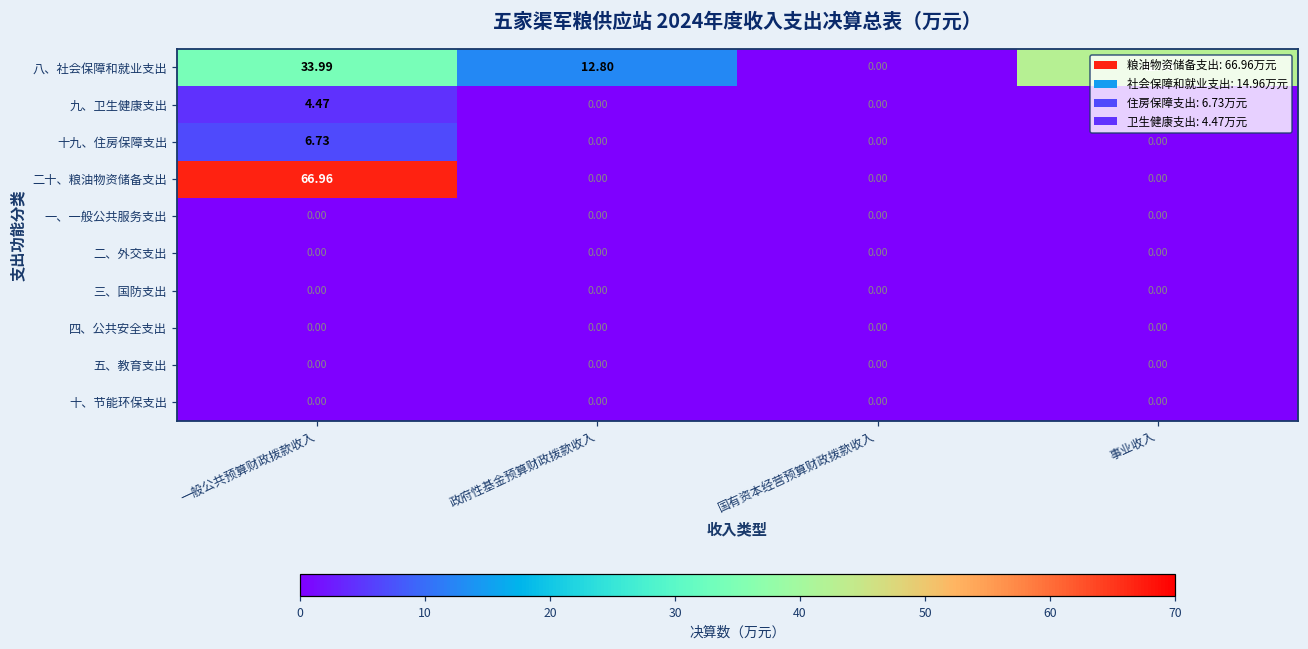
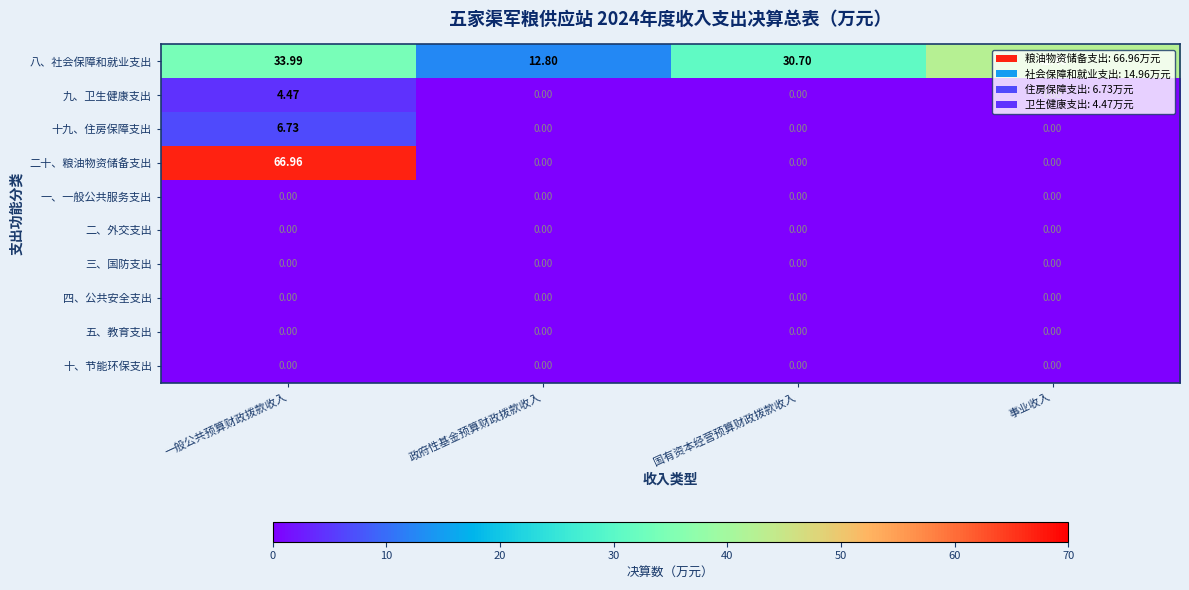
  {
    "八、社会保障和就业支出": {
      "一般公共预算财政拨款收入": 33.99,
      "政府性基金预算财政拨款收入": 12.80,
-     "国有资本经营预算财政拨款收入": 0.00
+     "国有资本经营预算财政拨款收入": 30.70
    },
    "九、卫生健康支出": {
      "一般公共预算财政拨款收入": 4.47,
      "政府性基金预算财政拨款收入": 0.00,
      "国有资本经营预算财政拨款收入": 0.00
    },
    "十九、住房保障支出": {
      "一般公共预算财政拨款收入": 6.73,
      "政府性基金预算财政拨款收入": 0.00,
      "国有资本经营预算财政拨款收入": 0.00,
      "事业收入": 0.00
    },
    "二十、粮油物资储备支出": {
      "一般公共预算财政拨款收入": 66.96,
      "政府性基金预算财政拨款收入": 0.00,
      "国有资本经营预算财政拨款收入": 0.00,
      "事业收入": 0.00
    },
    "一、一般公共服务支出": {
      "一般公共预算财政拨款收入": 0.00,
      "政府性基金预算财政拨款收入": 0.00,
      "国有资本经营预算财政拨款收入": 0.00,
      "事业收入": 0.00
    },
    "二、外交支出": {
      "一般公共预算财政拨款收入": 0.00,
      "政府性基金预算财政拨款收入": 0.00,
      "国有资本经营预算财政拨款收入": 0.00,
      "事业收入": 0.00
    },
    "三、国防支出": {
      "一般公共预算财政拨款收入": 0.00,
      "政府性基金预算财政拨款收入": 0.00,
      "国有资本经营预算财政拨款收入": 0.00,
      "事业收入": 0.00
    },
    "四、公共安全支出": {
      "一般公共预算财政拨款收入": 0.00,
      "政府性基金预算财政拨款收入": 0.00,
      "国有资本经营预算财政拨款收入": 0.00,
      "事业收入": 0.00
    },
    "五、教育支出": {
      "一般公共预算财政拨款收入": 0.00,
      "政府性基金预算财政拨款收入": 0.00,
      "国有资本经营预算财政拨款收入": 0.00,
      "事业收入": 0.00
    },
    "十、节能环保支出": {
      "一般公共预算财政拨款收入": 0.00,
      "政府性基金预算财政拨款收入": 0.00,
      "国有资本经营预算财政拨款收入": 0.00,
      "事业收入": 0.00
    }
  }
